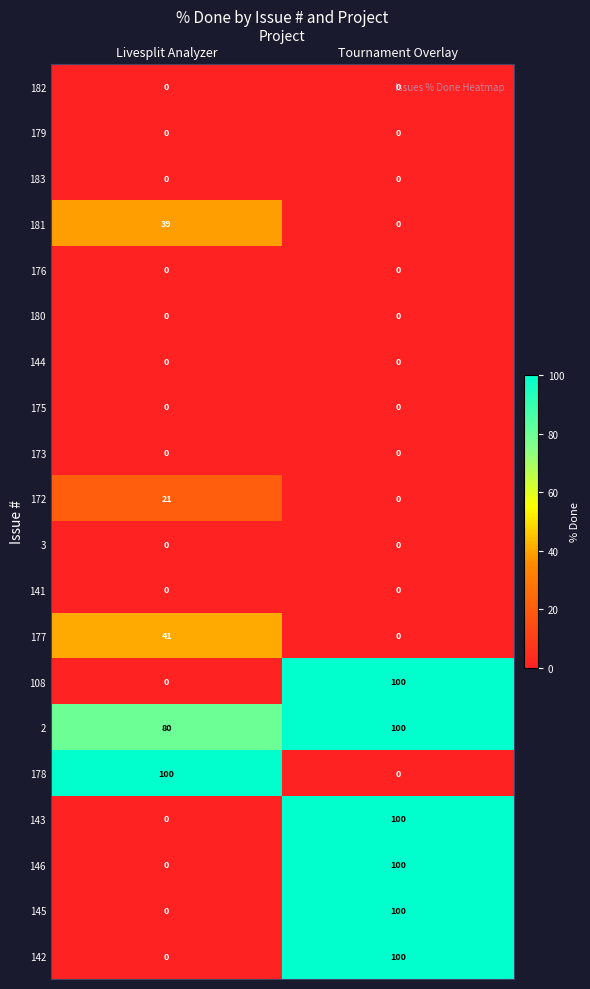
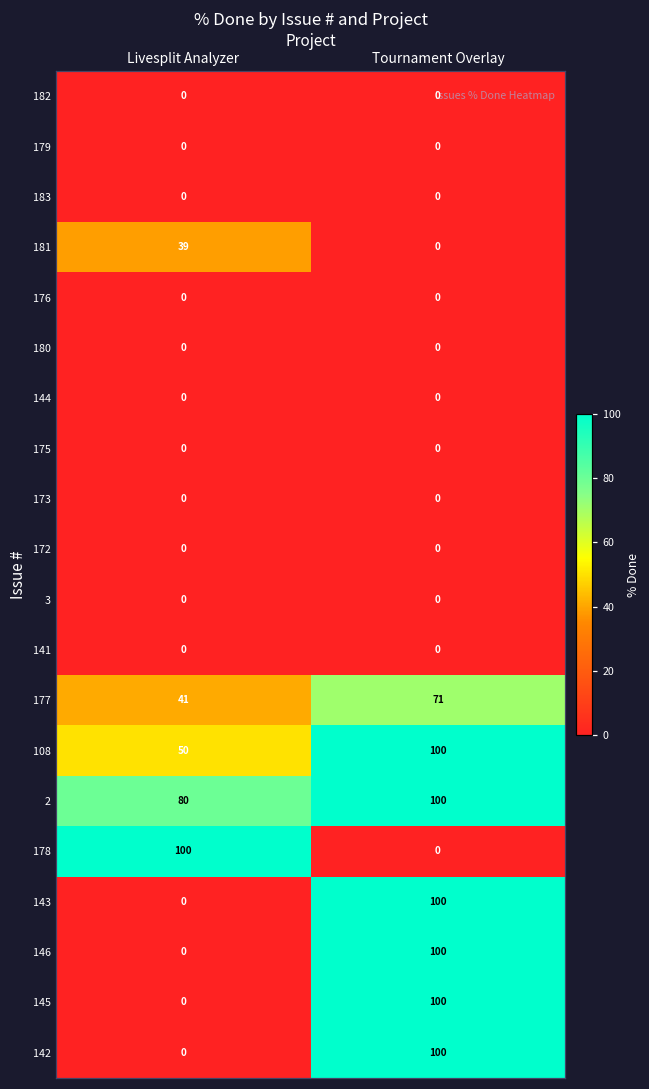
  {
    "182": {
      "Livesplit Analyzer": 0
    },
    "179": {
      "Livesplit Analyzer": 0,
      "Tournament Overlay": 0
    },
    "183": {
      "Livesplit Analyzer": 0,
      "Tournament Overlay": 0
    },
    "181": {
      "Livesplit Analyzer": 39,
      "Tournament Overlay": 0
    },
    "176": {
      "Livesplit Analyzer": 0,
      "Tournament Overlay": 0
    },
    "180": {
      "Livesplit Analyzer": 0,
      "Tournament Overlay": 0
    },
    "144": {
      "Livesplit Analyzer": 0,
      "Tournament Overlay": 0
    },
    "175": {
      "Livesplit Analyzer": 0,
      "Tournament Overlay": 0
    },
    "173": {
      "Livesplit Analyzer": 0,
      "Tournament Overlay": 0
    },
    "172": {
-     "Livesplit Analyzer": 21,
+     "Livesplit Analyzer": 0,
      "Tournament Overlay": 0
    },
    "3": {
      "Livesplit Analyzer": 0,
      "Tournament Overlay": 0
    },
    "141": {
      "Livesplit Analyzer": 0,
      "Tournament Overlay": 0
    },
    "177": {
      "Livesplit Analyzer": 41,
-     "Tournament Overlay": 0
+     "Tournament Overlay": 71
    },
    "108": {
-     "Livesplit Analyzer": 0,
+     "Livesplit Analyzer": 50,
      "Tournament Overlay": 100
    },
    "2": {
      "Livesplit Analyzer": 80,
      "Tournament Overlay": 100
    },
    "178": {
      "Livesplit Analyzer": 100,
      "Tournament Overlay": 0
    },
    "143": {
      "Livesplit Analyzer": 0,
      "Tournament Overlay": 100
    },
    "146": {
      "Livesplit Analyzer": 0,
      "Tournament Overlay": 100
    },
    "145": {
      "Livesplit Analyzer": 0,
      "Tournament Overlay": 100
    },
    "142": {
      "Livesplit Analyzer": 0,
      "Tournament Overlay": 100
    }
  }
